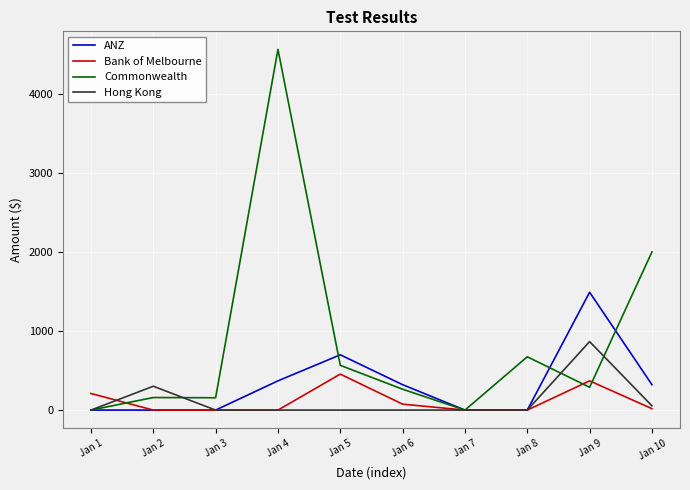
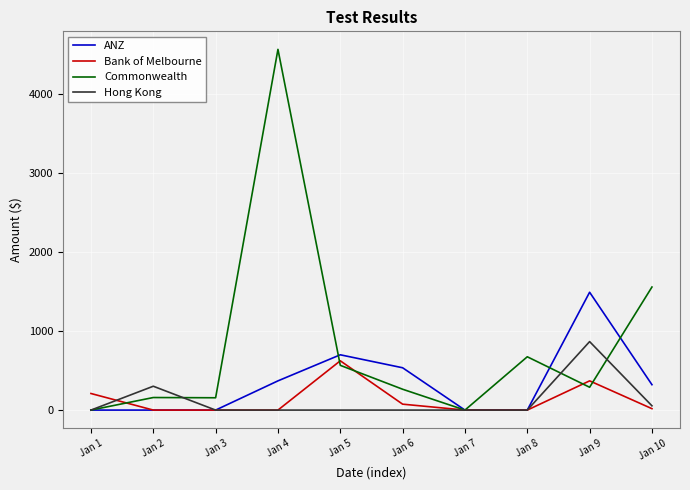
  {
    "ANZ": {
      "Jan 4": 400,
      "Jan 5": 700,
-     "Jan 6": 300,
+     "Jan 6": 500,
      "Jan 9": 1500,
      "Jan 10": 300
    },
    "Bank of Melbourne": {
      "Jan 1": 200,
-     "Jan 5": 500,
+     "Jan 5": 600,
      "Jan 6": 100,
      "Jan 9": 400,
      "Jan 10": 0
    },
    "Commonwealth": {
      "Jan 2": 200,
      "Jan 3": 200,
      "Jan 4": 4600,
      "Jan 5": 600,
      "Jan 6": 300,
      "Jan 8": 700,
      "Jan 9": 300,
-     "Jan 10": 2000
+     "Jan 10": 1600
    },
    "Hong Kong": {
      "Jan 2": 300,
      "Jan 5": 0,
      "Jan 6": 0,
      "Jan 9": 900,
      "Jan 10": 100
    }
  }
